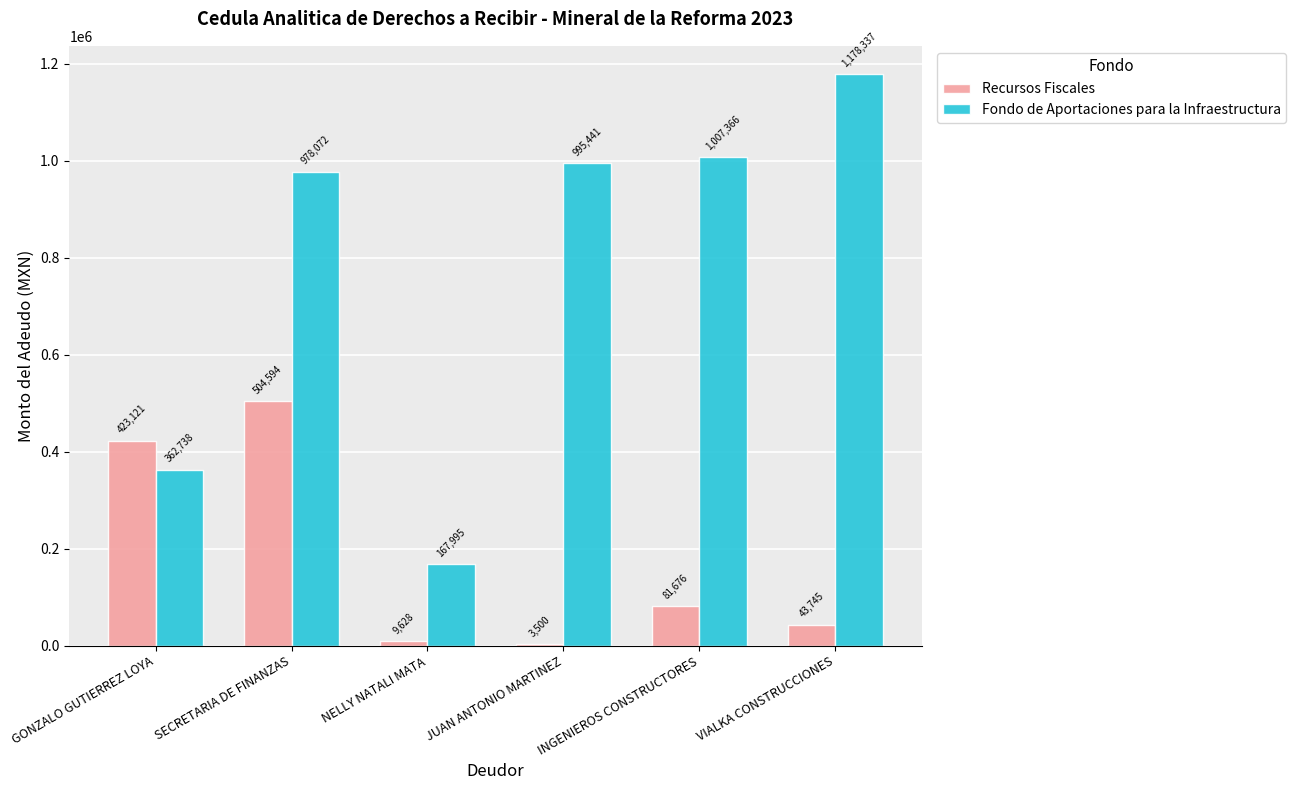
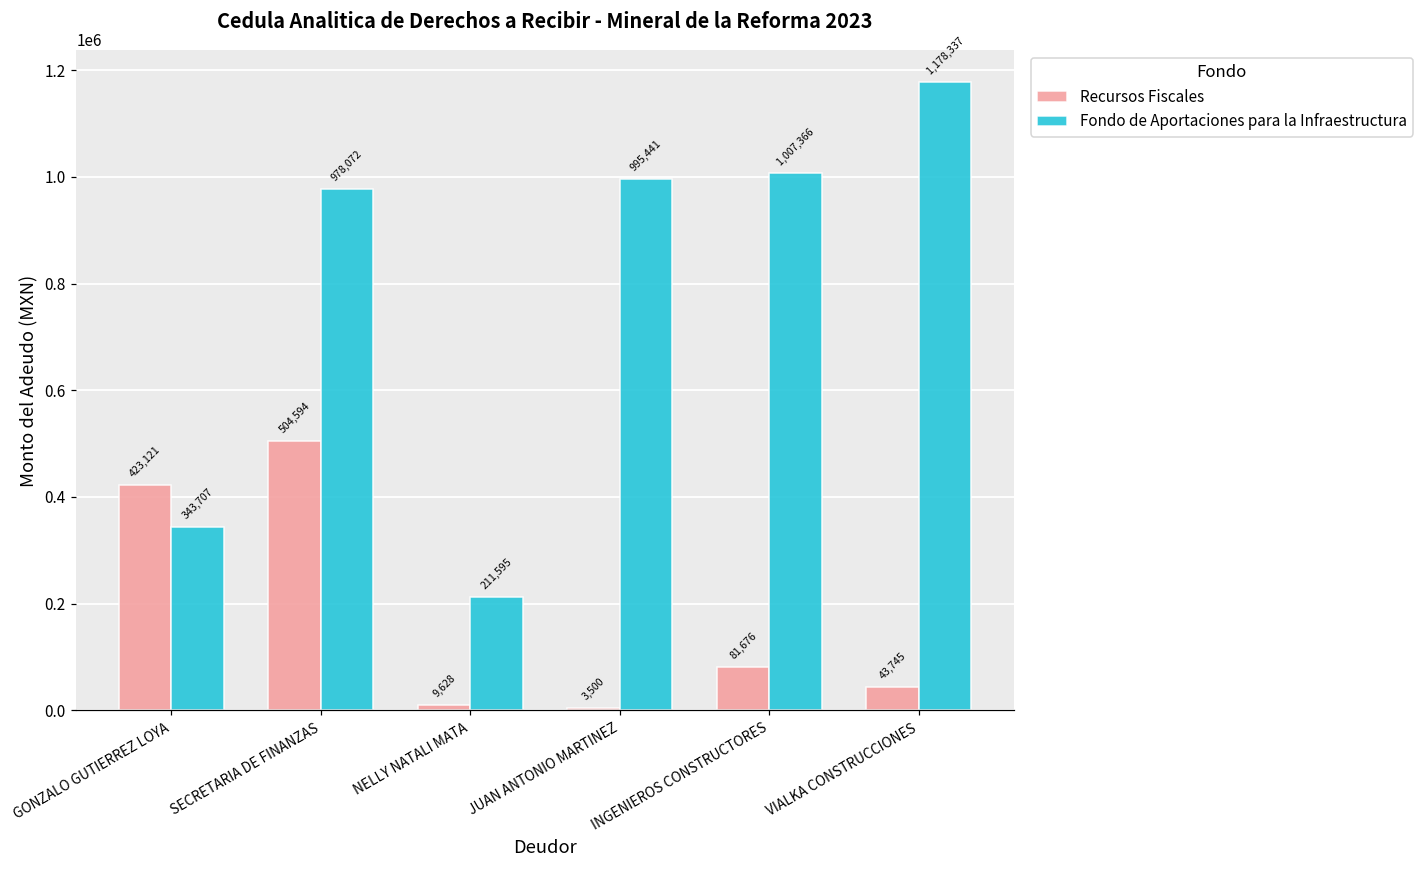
  {
    "Recursos Fiscales": {
      "GONZALO GUTIERREZ LOYA": "423,121",
      "SECRETARIA DE FINANZAS": "504,594",
      "NELLY NATALI MATA": "9,628",
      "JUAN ANTONIO MARTINEZ": "3,500",
      "INGENIEROS CONSTRUCTORES": "81,676",
      "VIALKA CONSTRUCCIONES": "43,745"
    },
    "Fondo de Aportaciones para la Infraestructura": {
-     "GONZALO GUTIERREZ LOYA": "362,738",
+     "GONZALO GUTIERREZ LOYA": "343,707",
      "SECRETARIA DE FINANZAS": "978,072",
-     "NELLY NATALI MATA": "167,995",
+     "NELLY NATALI MATA": "211,595",
      "JUAN ANTONIO MARTINEZ": "995,441",
      "INGENIEROS CONSTRUCTORES": "1,007,366",
      "VIALKA CONSTRUCCIONES": "1,178,337"
    }
  }
